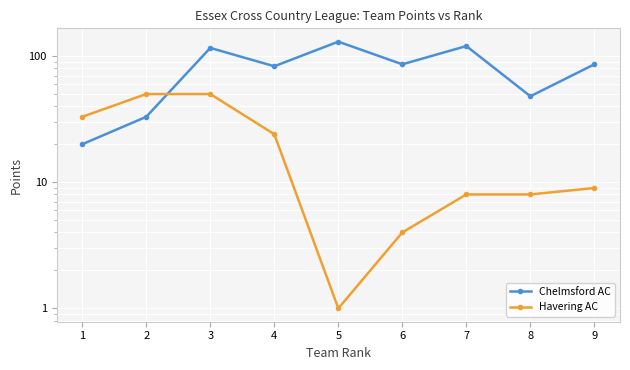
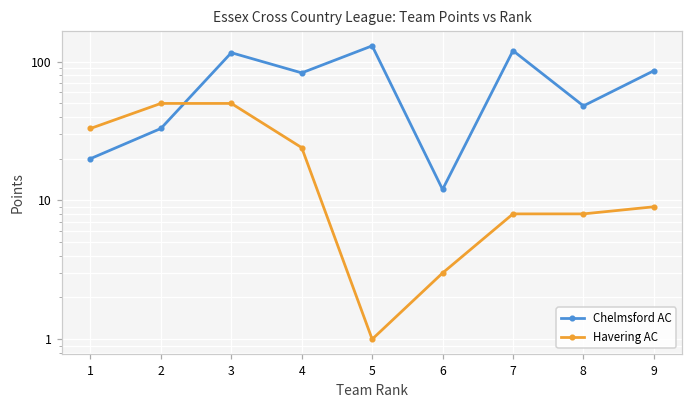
  {
    "Chelmsford AC": {
      "1": 20,
      "2": 33,
      "3": 120,
      "4": 80,
      "5": 130,
-     "6": 90,
+     "6": 12,
      "7": 120,
      "8": 48,
      "9": 90
    },
    "Havering AC": {
      "1": 33,
      "2": 50,
      "3": 50,
      "4": 24,
      "5": 1,
-     "6": 4,
+     "6": 3,
      "7": 8,
      "8": 8,
      "9": 9
    }
  }
